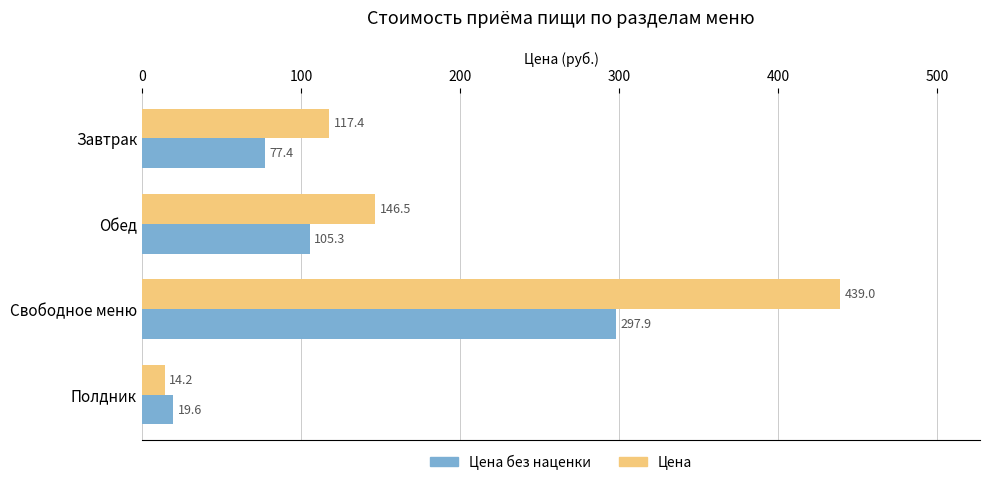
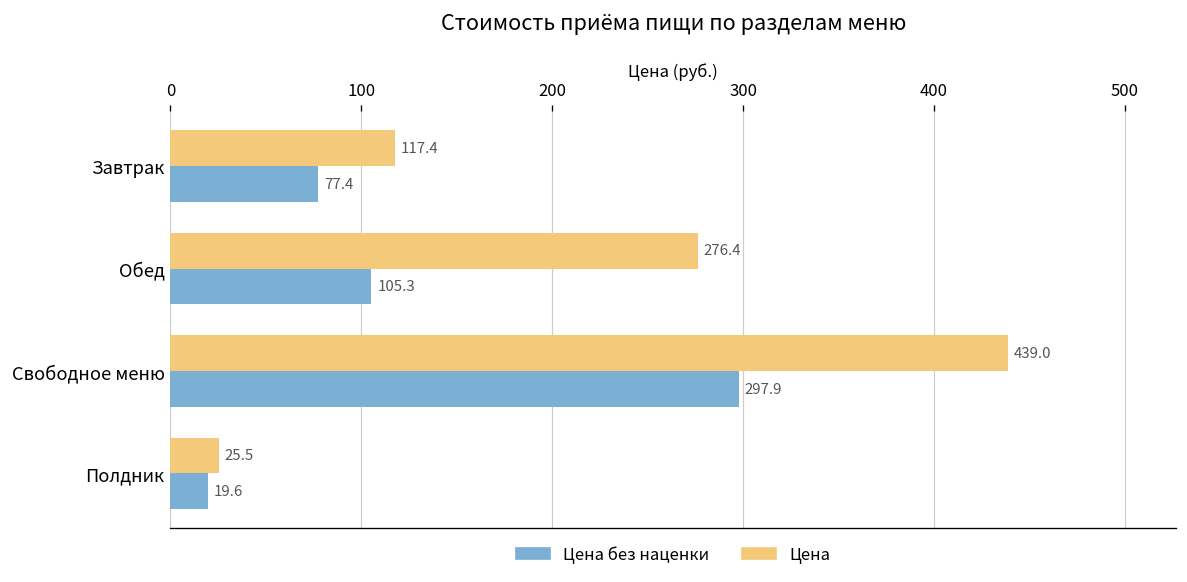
  {
    "Цена без наценки": {
      "Завтрак": 77.4,
      "Обед": 105.3,
      "Свободное меню": 297.9,
      "Полдник": 19.6
    },
    "Цена": {
      "Завтрак": 117.4,
-     "Обед": 146.5,
+     "Обед": 276.4,
      "Свободное меню": 439.0,
-     "Полдник": 14.2
+     "Полдник": 25.5
    }
  }
